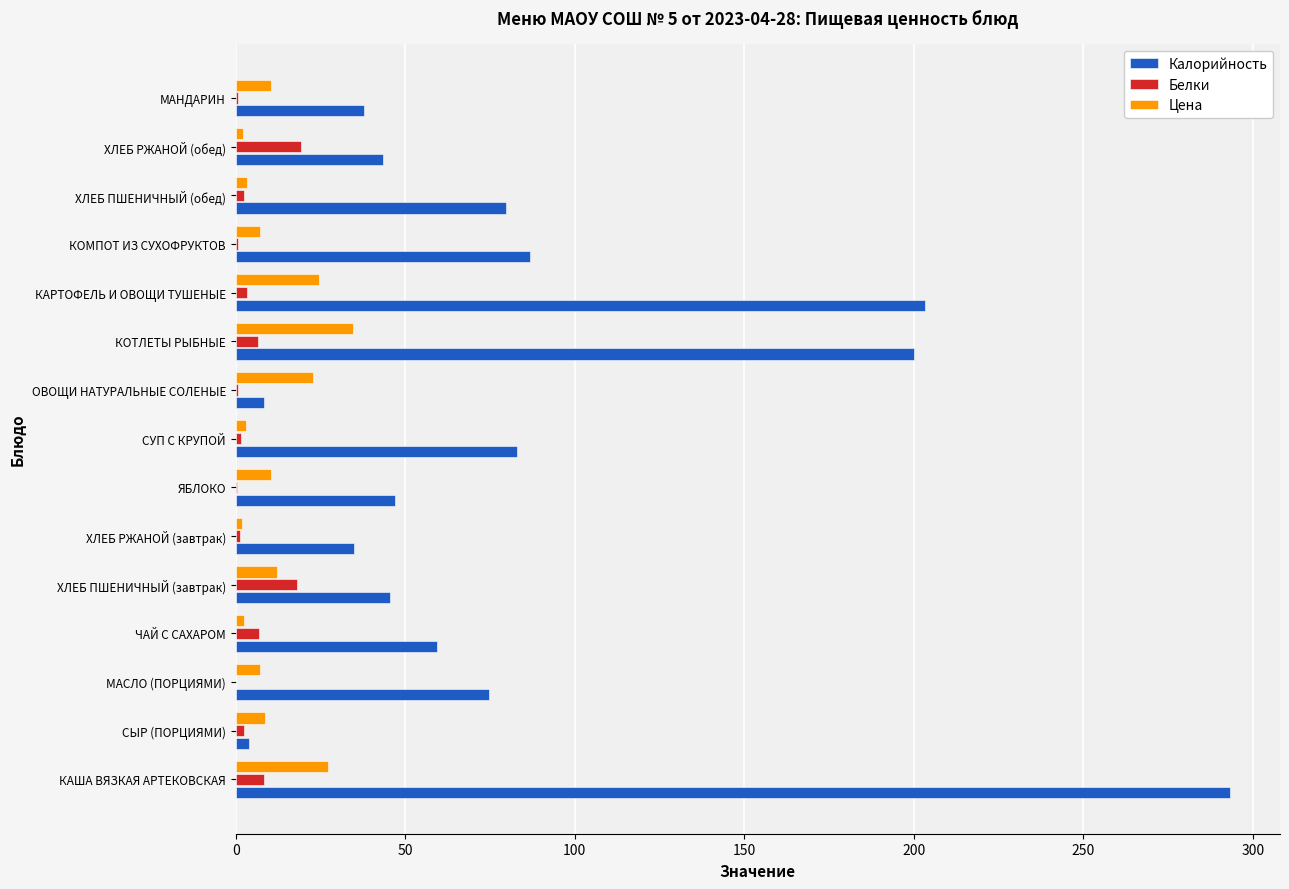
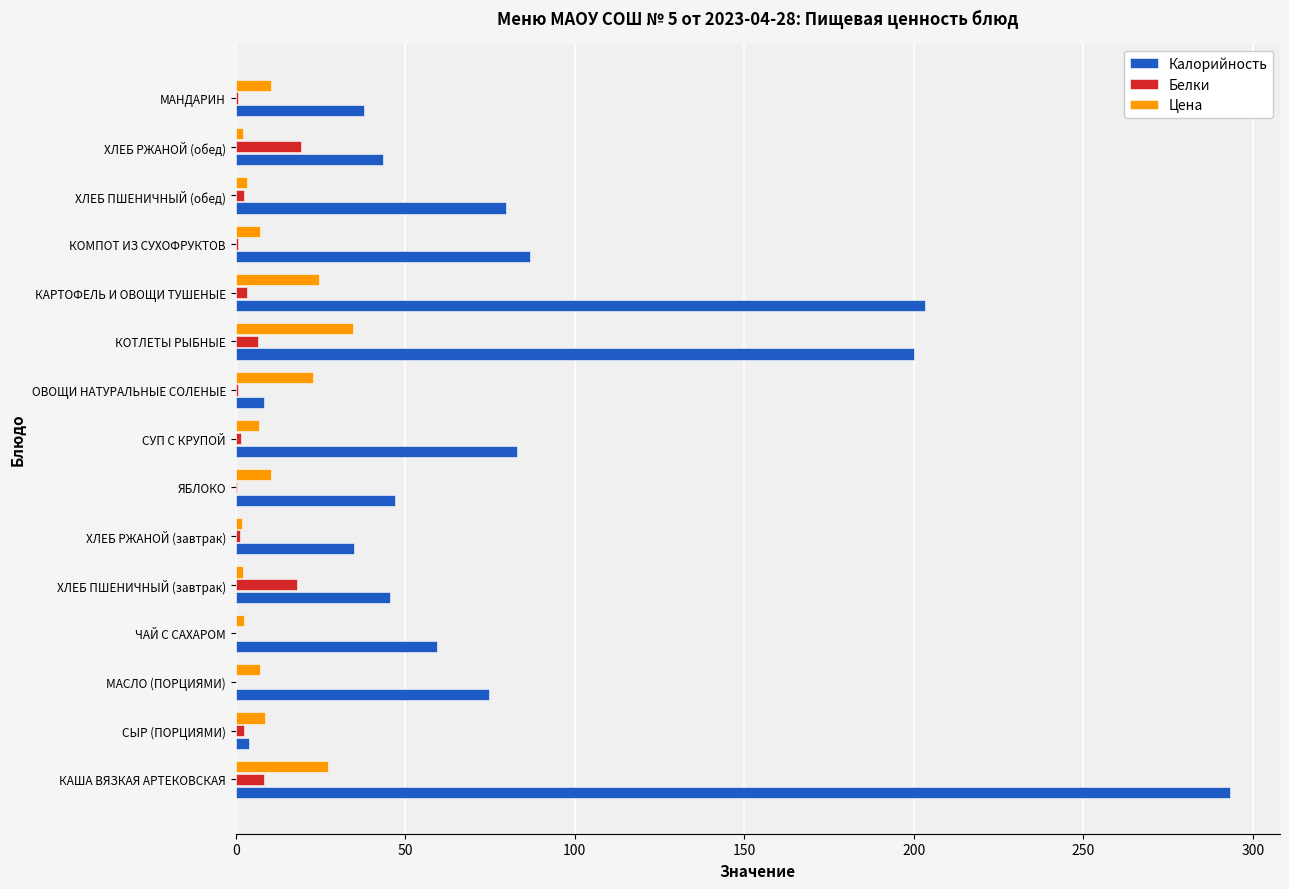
  {
    "Калорийность": {
      "МАНДАРИН": 38,
      "ХЛЕБ РЖАНОЙ (обед)": 44,
      "ХЛЕБ ПШЕНИЧНЫЙ (обед)": 80,
      "КОМПОТ ИЗ СУХОФРУКТОВ": 87,
      "КАРТОФЕЛЬ И ОВОЩИ ТУШЕНЫЕ": 203,
      "КОТЛЕТЫ РЫБНЫЕ": 200,
      "ОВОЩИ НАТУРАЛЬНЫЕ СОЛЕНЫЕ": 8,
      "СУП С КРУПОЙ": 83,
      "ЯБЛОКО": 47,
      "ХЛЕБ РЖАНОЙ (завтрак)": 35,
      "ХЛЕБ ПШЕНИЧНЫЙ (завтрак)": 46,
      "ЧАЙ С САХАРОМ": 59,
      "МАСЛО (ПОРЦИЯМИ)": 75,
      "СЫР (ПОРЦИЯМИ)": 4,
      "КАША ВЯЗКАЯ АРТЕКОВСКАЯ": 293
    },
    "Белки": {
      "МАНДАРИН": 1,
      "ХЛЕБ РЖАНОЙ (обед)": 19,
      "ХЛЕБ ПШЕНИЧНЫЙ (обед)": 3,
      "КАРТОФЕЛЬ И ОВОЩИ ТУШЕНЫЕ": 3,
      "КОТЛЕТЫ РЫБНЫЕ": 7,
      "СУП С КРУПОЙ": 1,
      "ХЛЕБ РЖАНОЙ (завтрак)": 1,
      "ХЛЕБ ПШЕНИЧНЫЙ (завтрак)": 18,
-     "ЧАЙ С САХАРОМ": 7,
+     "ЧАЙ С САХАРОМ": 0,
      "СЫР (ПОРЦИЯМИ)": 2,
      "КАША ВЯЗКАЯ АРТЕКОВСКАЯ": 8
    },
    "Цена": {
      "МАНДАРИН": 10,
      "ХЛЕБ РЖАНОЙ (обед)": 2,
      "ХЛЕБ ПШЕНИЧНЫЙ (обед)": 3,
      "КОМПОТ ИЗ СУХОФРУКТОВ": 7,
      "КАРТОФЕЛЬ И ОВОЩИ ТУШЕНЫЕ": 25,
      "КОТЛЕТЫ РЫБНЫЕ": 34,
      "ОВОЩИ НАТУРАЛЬНЫЕ СОЛЕНЫЕ": 23,
-     "СУП С КРУПОЙ": 3,
+     "СУП С КРУПОЙ": 7,
      "ЯБЛОКО": 10,
      "ХЛЕБ РЖАНОЙ (завтрак)": 2,
-     "ХЛЕБ ПШЕНИЧНЫЙ (завтрак)": 12,
+     "ХЛЕБ ПШЕНИЧНЫЙ (завтрак)": 2,
      "ЧАЙ С САХАРОМ": 2,
      "МАСЛО (ПОРЦИЯМИ)": 7,
      "СЫР (ПОРЦИЯМИ)": 9,
      "КАША ВЯЗКАЯ АРТЕКОВСКАЯ": 27
    }
  }
